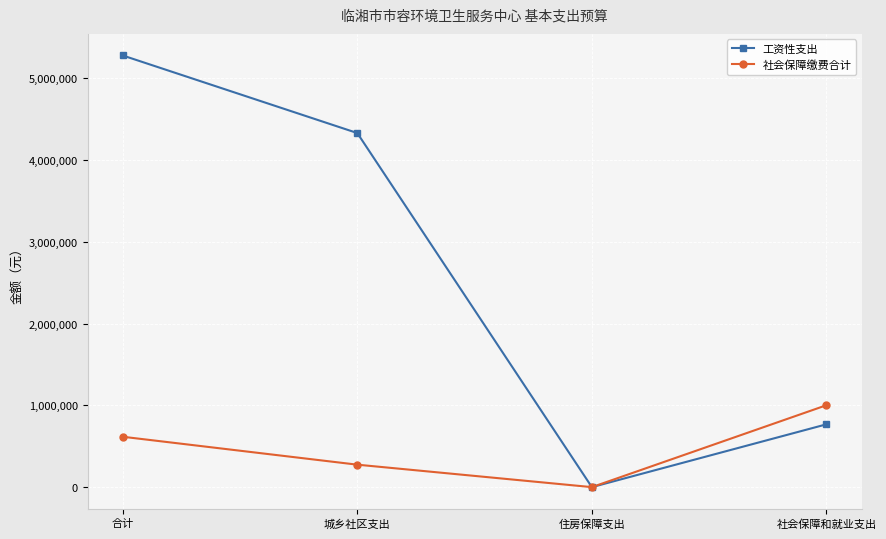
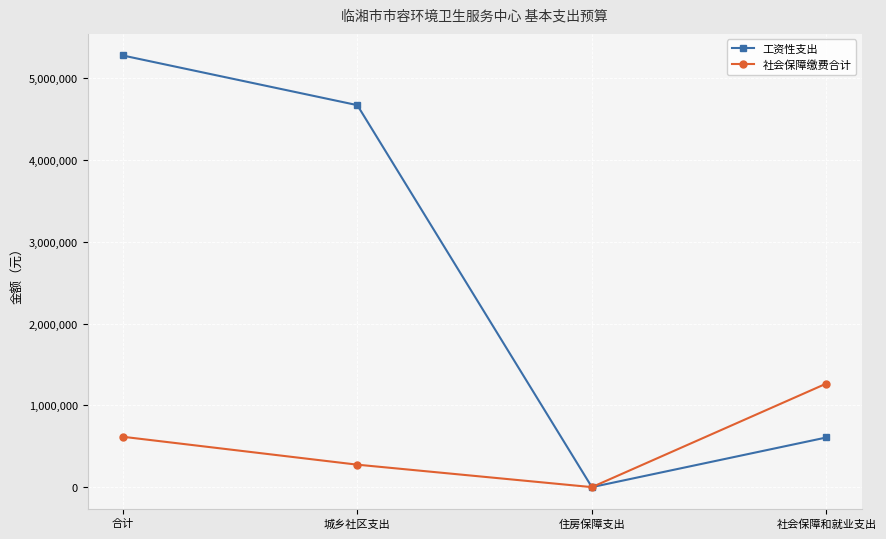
  {
    "工资性支出": {
      "合计": "5,300,000",
-     "城乡社区支出": "4,300,000",
-     "社会保障和就业支出": "800,000"
+     "城乡社区支出": "4,700,000",
+     "社会保障和就业支出": "600,000"
    },
    "社会保障缴费合计": {
      "合计": "600,000",
      "城乡社区支出": "300,000",
-     "社会保障和就业支出": "1,000,000"
+     "社会保障和就业支出": "1,300,000"
    }
  }
